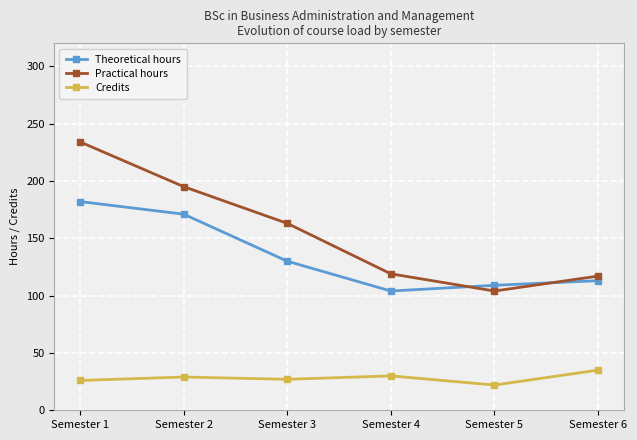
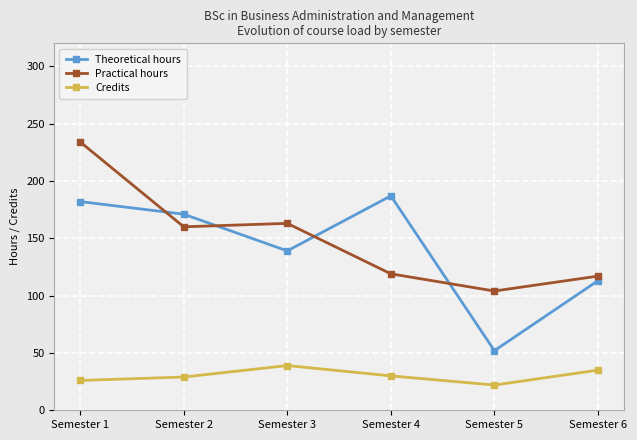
  {
    "Theoretical hours": {
      "Semester 1": 182,
      "Semester 2": 171,
-     "Semester 3": 130,
-     "Semester 4": 104,
-     "Semester 5": 109,
+     "Semester 3": 139,
+     "Semester 4": 187,
+     "Semester 5": 52,
      "Semester 6": 113
    },
    "Practical hours": {
      "Semester 1": 234,
-     "Semester 2": 195,
+     "Semester 2": 160,
      "Semester 3": 163,
      "Semester 4": 119,
      "Semester 5": 104,
      "Semester 6": 117
    },
    "Credits": {
      "Semester 1": 26,
      "Semester 2": 29,
-     "Semester 3": 27,
+     "Semester 3": 39,
      "Semester 4": 30,
      "Semester 5": 22,
      "Semester 6": 35
    }
  }
